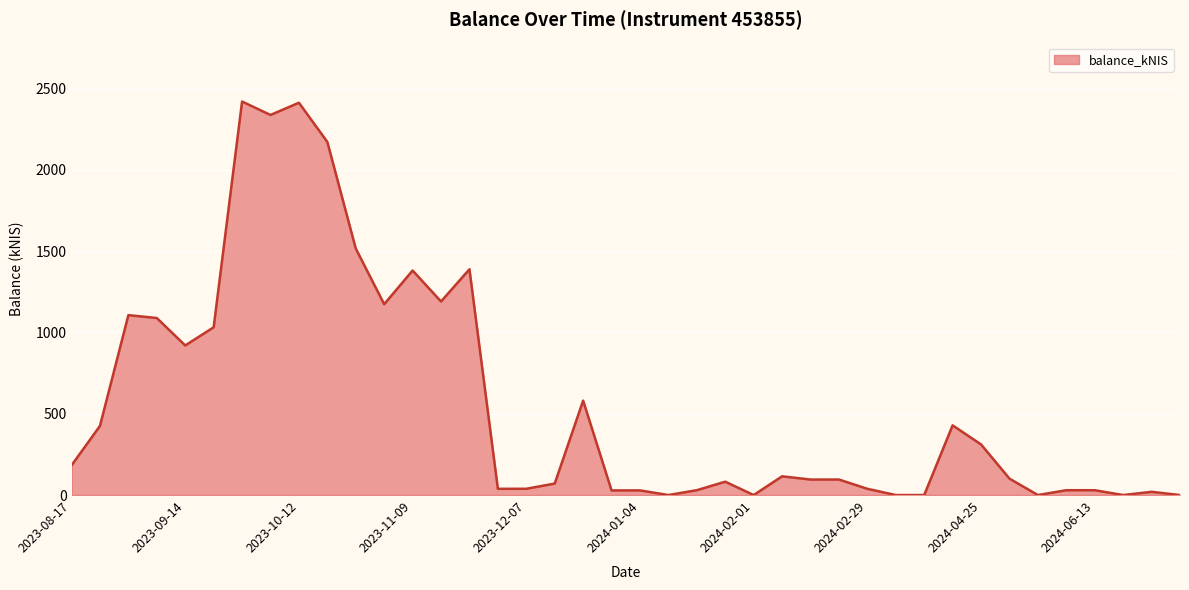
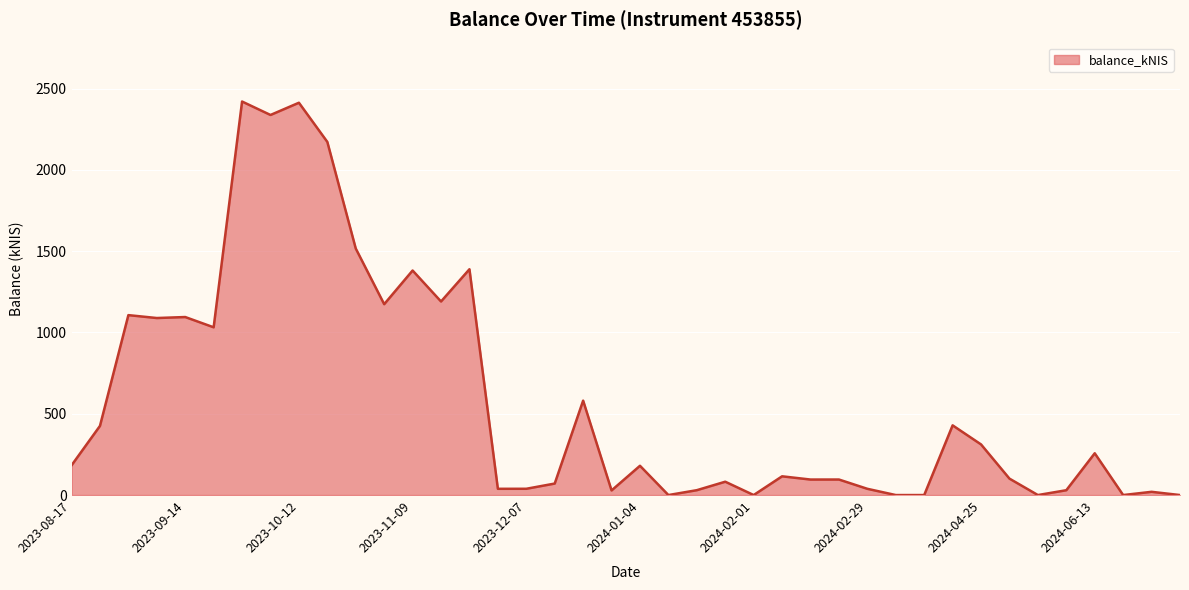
  {
    "2023-08-17": 180,
-   "2023-09-14": 920,
+   "2023-09-14": 1100,
    "2023-10-12": 2410,
    "2023-11-09": 1380,
    "2023-12-07": 40,
-   "2024-01-04": 30,
+   "2024-01-04": 180,
    "2024-02-01": 0,
    "2024-02-29": 40,
    "2024-04-25": 310,
-   "2024-06-13": 30
+   "2024-06-13": 260
  }
